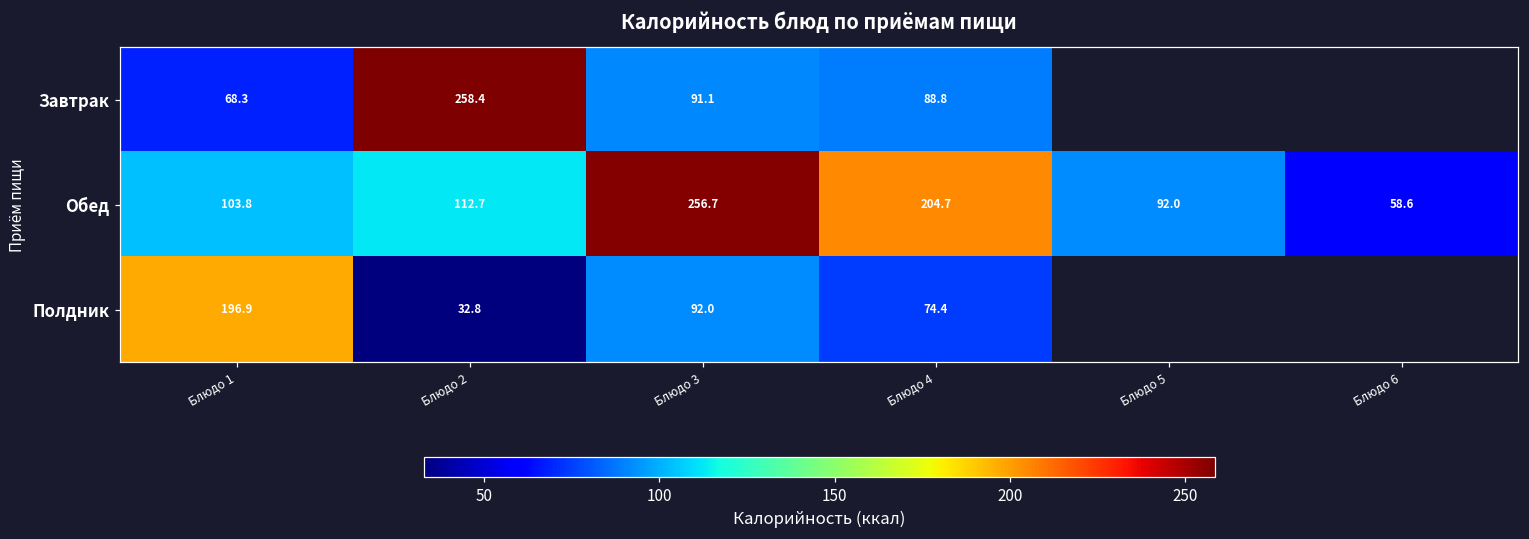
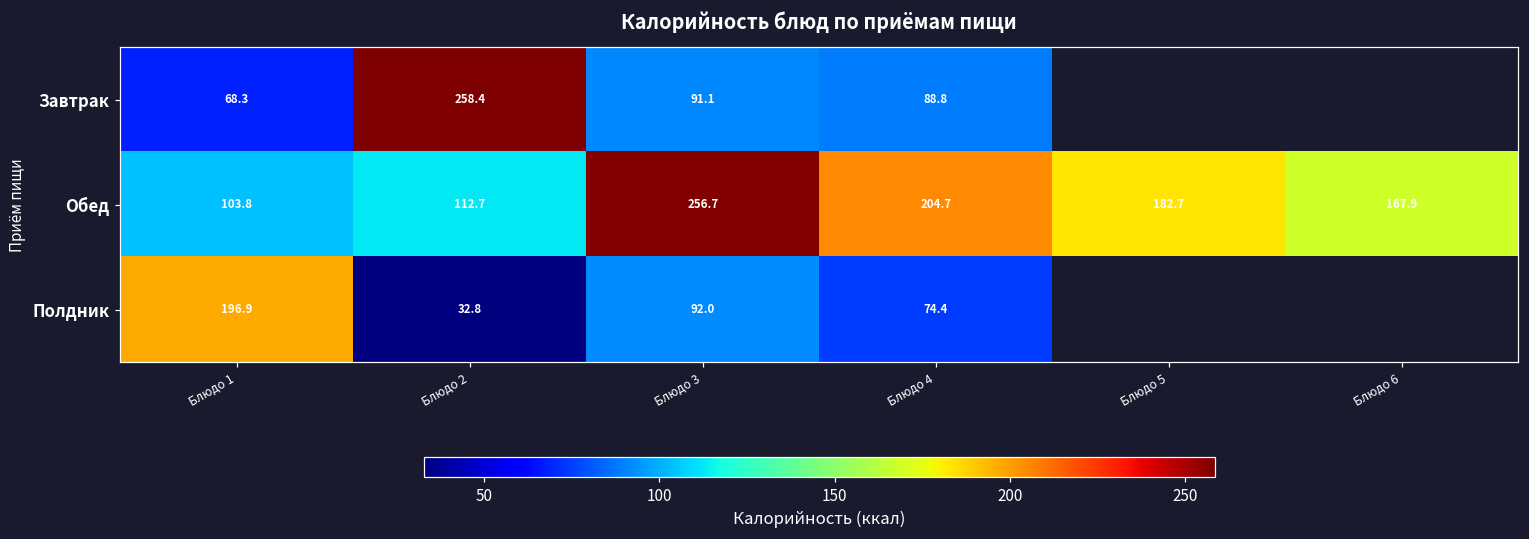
  {
    "Завтрак": {
      "Блюдо 1": 68.3,
      "Блюдо 2": 258.4,
      "Блюдо 3": 91.1,
      "Блюдо 4": 88.8
    },
    "Обед": {
      "Блюдо 1": 103.8,
      "Блюдо 2": 112.7,
      "Блюдо 3": 256.7,
      "Блюдо 4": 204.7,
-     "Блюдо 5": 92.0,
-     "Блюдо 6": 58.6
+     "Блюдо 5": 182.7,
+     "Блюдо 6": 167.9
    },
    "Полдник": {
      "Блюдо 1": 196.9,
      "Блюдо 2": 32.8,
      "Блюдо 3": 92.0,
      "Блюдо 4": 74.4
    }
  }
